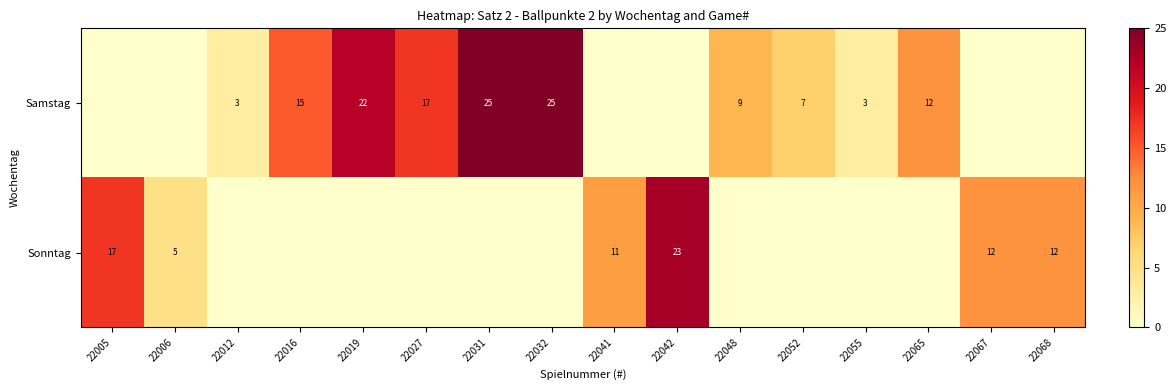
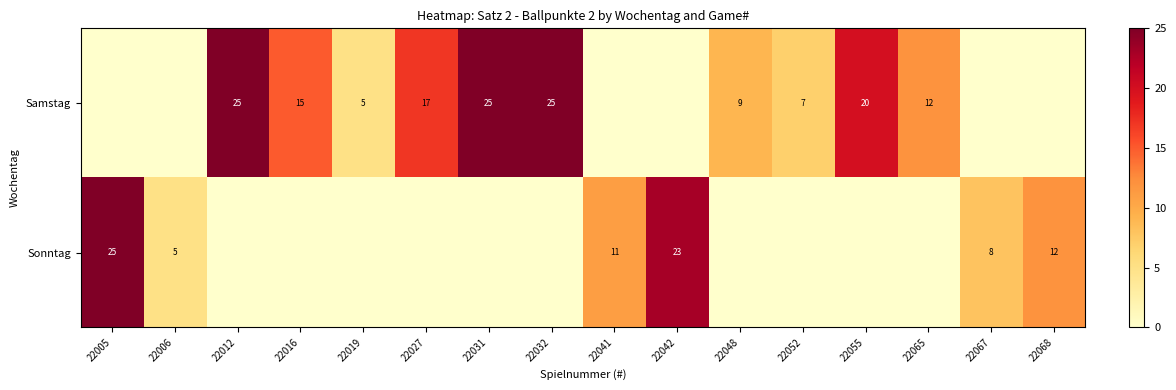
  {
    "Samstag": {
-     "22012": 3,
+     "22012": 25,
      "22016": 15,
-     "22019": 22,
+     "22019": 5,
      "22027": 17,
      "22031": 25,
      "22032": 25,
      "22048": 9,
      "22052": 7,
-     "22055": 3,
+     "22055": 20,
      "22065": 12
    },
    "Sonntag": {
-     "22005": 17,
+     "22005": 25,
      "22006": 5,
      "22041": 11,
      "22042": 23,
-     "22067": 12,
+     "22067": 8,
      "22068": 12
    }
  }
